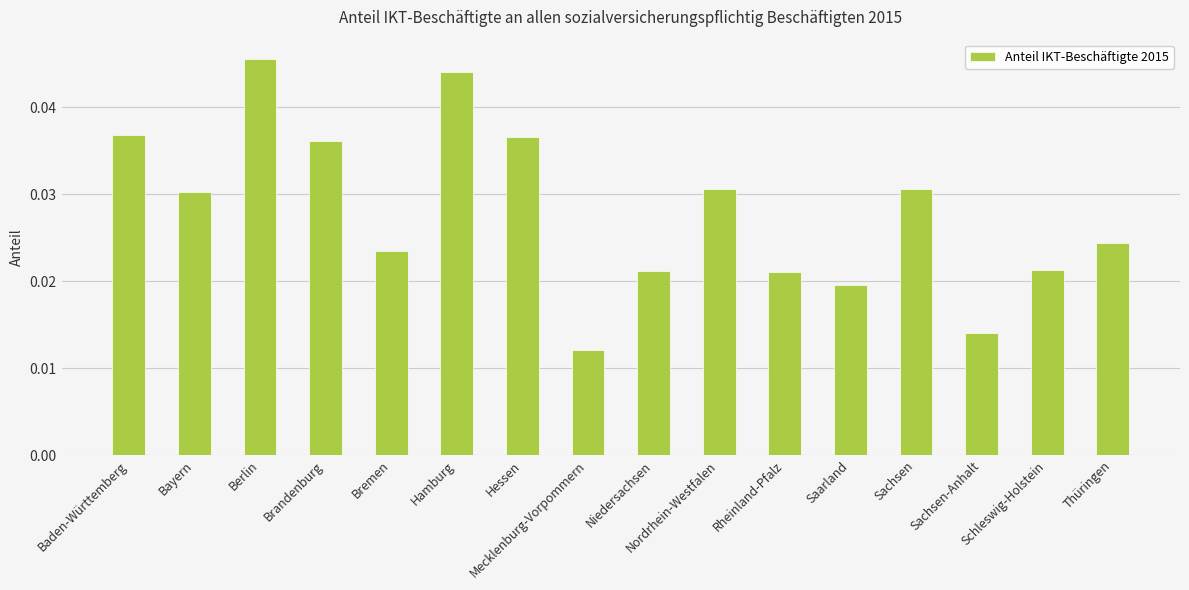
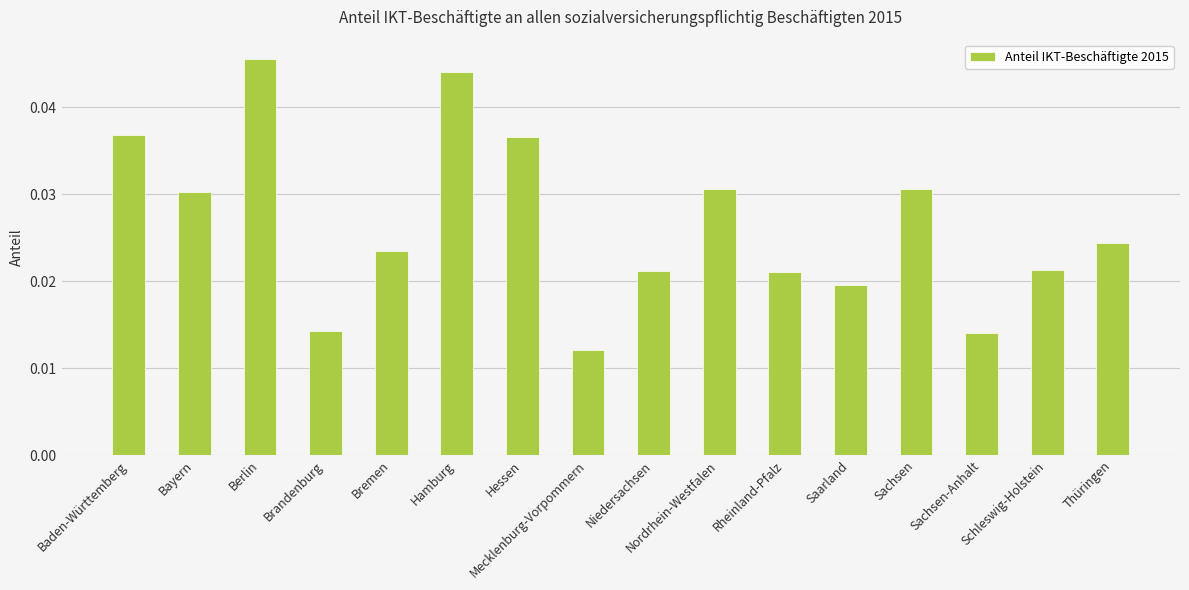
  {
    "Baden-Württemberg": 0.037,
    "Bayern": 0.030,
    "Berlin": 0.045,
-   "Brandenburg": 0.036,
+   "Brandenburg": 0.014,
    "Bremen": 0.023,
    "Hamburg": 0.044,
    "Hessen": 0.037,
    "Mecklenburg-Vorpommern": 0.012,
    "Niedersachsen": 0.021,
    "Nordrhein-Westfalen": 0.031,
    "Rheinland-Pfalz": 0.021,
    "Saarland": 0.019,
    "Sachsen": 0.031,
    "Sachsen-Anhalt": 0.014,
    "Schleswig-Holstein": 0.021,
    "Thüringen": 0.024
  }
